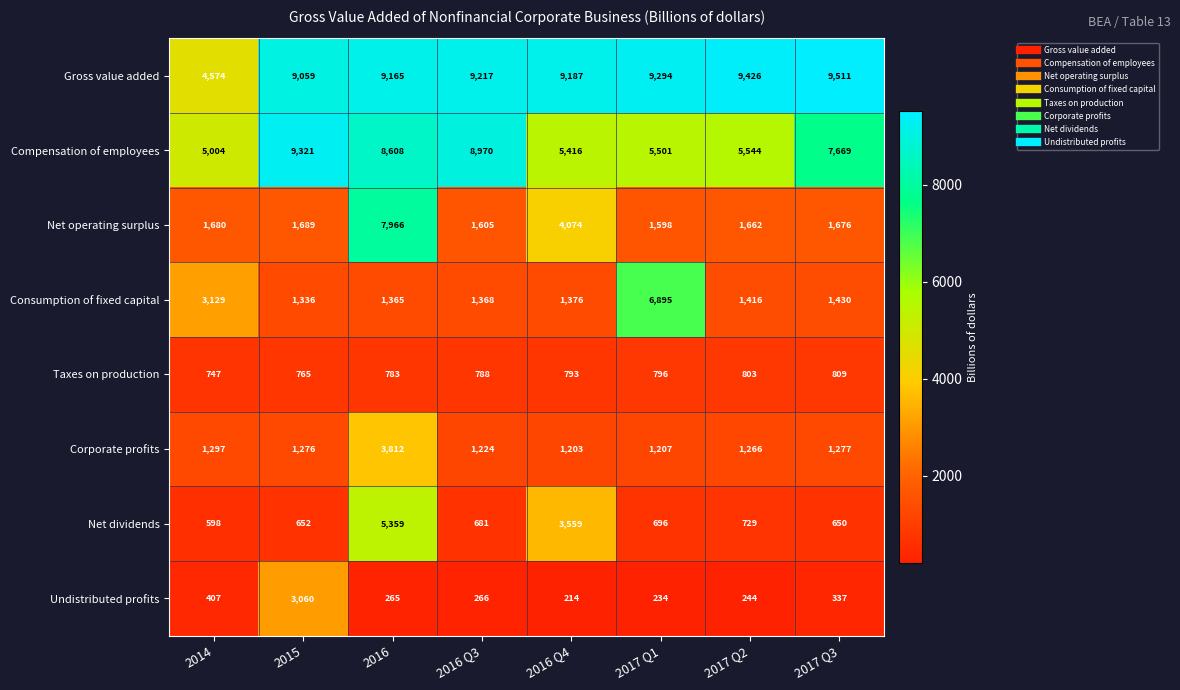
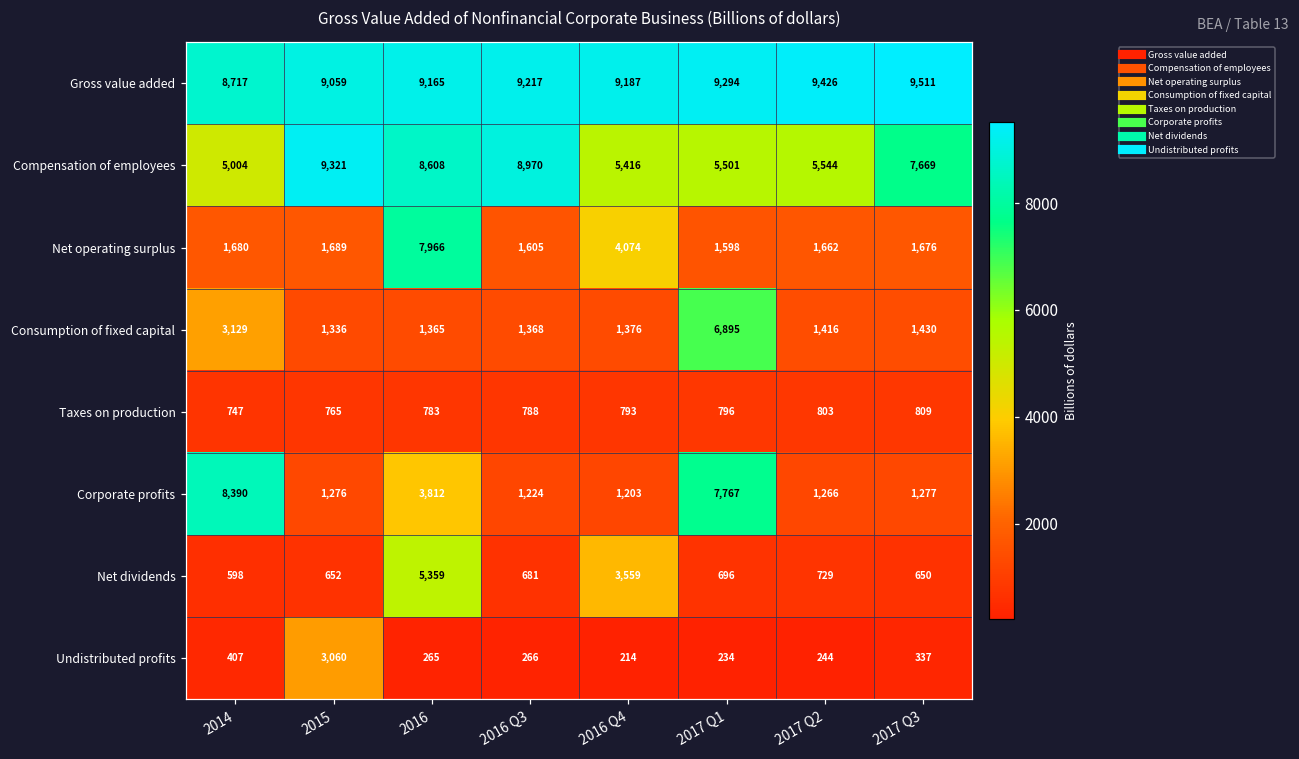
  {
    "Gross value added": {
-     "2014": "4,574",
+     "2014": "8,717",
      "2015": "9,059",
      "2016": "9,165",
      "2016 Q3": "9,217",
      "2016 Q4": "9,187",
      "2017 Q1": "9,294",
      "2017 Q2": "9,426",
      "2017 Q3": "9,511"
    },
    "Compensation of employees": {
      "2014": "5,004",
      "2015": "9,321",
      "2016": "8,608",
      "2016 Q3": "8,970",
      "2016 Q4": "5,416",
      "2017 Q1": "5,501",
      "2017 Q2": "5,544",
      "2017 Q3": "7,669"
    },
    "Net operating surplus": {
      "2014": "1,680",
      "2015": "1,689",
      "2016": "7,966",
      "2016 Q3": "1,605",
      "2016 Q4": "4,074",
      "2017 Q1": "1,598",
      "2017 Q2": "1,662",
      "2017 Q3": "1,676"
    },
    "Consumption of fixed capital": {
      "2014": "3,129",
      "2015": "1,336",
      "2016": "1,365",
      "2016 Q3": "1,368",
      "2016 Q4": "1,376",
      "2017 Q1": "6,895",
      "2017 Q2": "1,416",
      "2017 Q3": "1,430"
    },
    "Taxes on production": {
      "2014": "747",
      "2015": "765",
      "2016": "783",
      "2016 Q3": "788",
      "2016 Q4": "793",
      "2017 Q1": "796",
      "2017 Q2": "803",
      "2017 Q3": "809"
    },
    "Corporate profits": {
-     "2014": "1,297",
+     "2014": "8,390",
      "2015": "1,276",
      "2016": "3,812",
      "2016 Q3": "1,224",
      "2016 Q4": "1,203",
-     "2017 Q1": "1,207",
+     "2017 Q1": "7,767",
      "2017 Q2": "1,266",
      "2017 Q3": "1,277"
    },
    "Net dividends": {
      "2014": "598",
      "2015": "652",
      "2016": "5,359",
      "2016 Q3": "681",
      "2016 Q4": "3,559",
      "2017 Q1": "696",
      "2017 Q2": "729",
      "2017 Q3": "650"
    },
    "Undistributed profits": {
      "2014": "407",
      "2015": "3,060",
      "2016": "265",
      "2016 Q3": "266",
      "2016 Q4": "214",
      "2017 Q1": "234",
      "2017 Q2": "244",
      "2017 Q3": "337"
    }
  }
